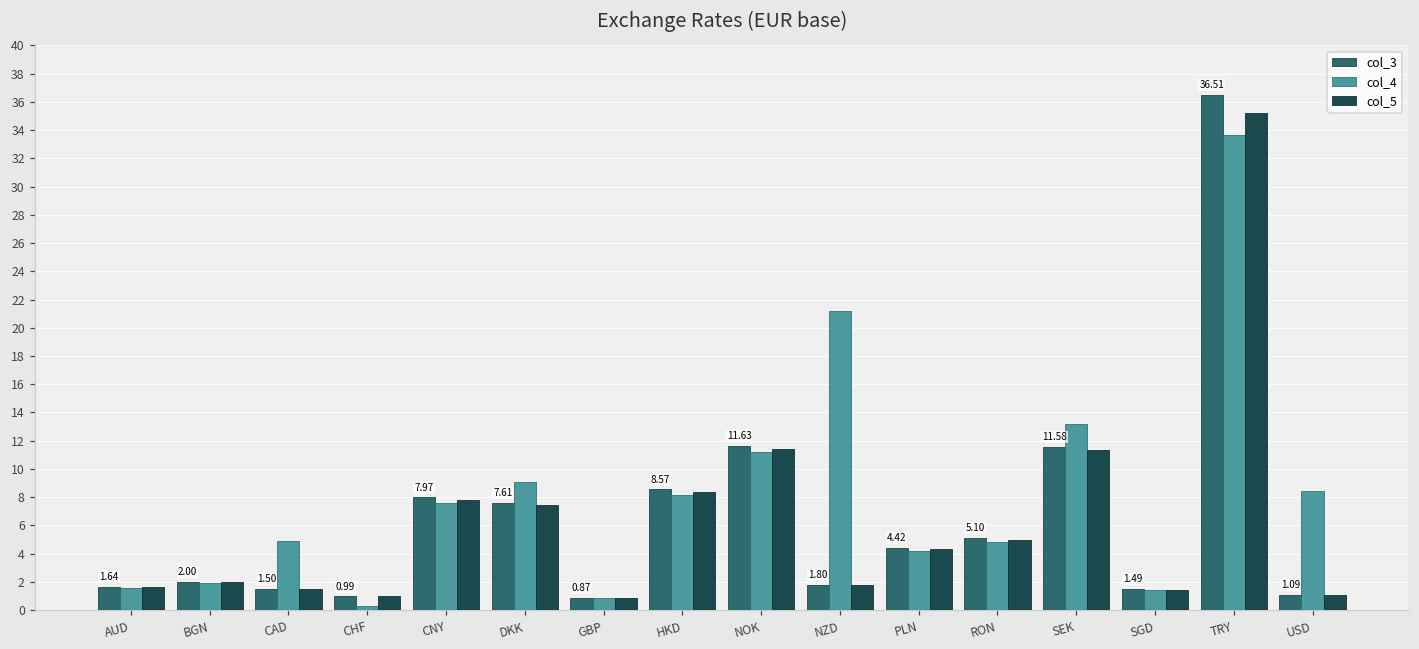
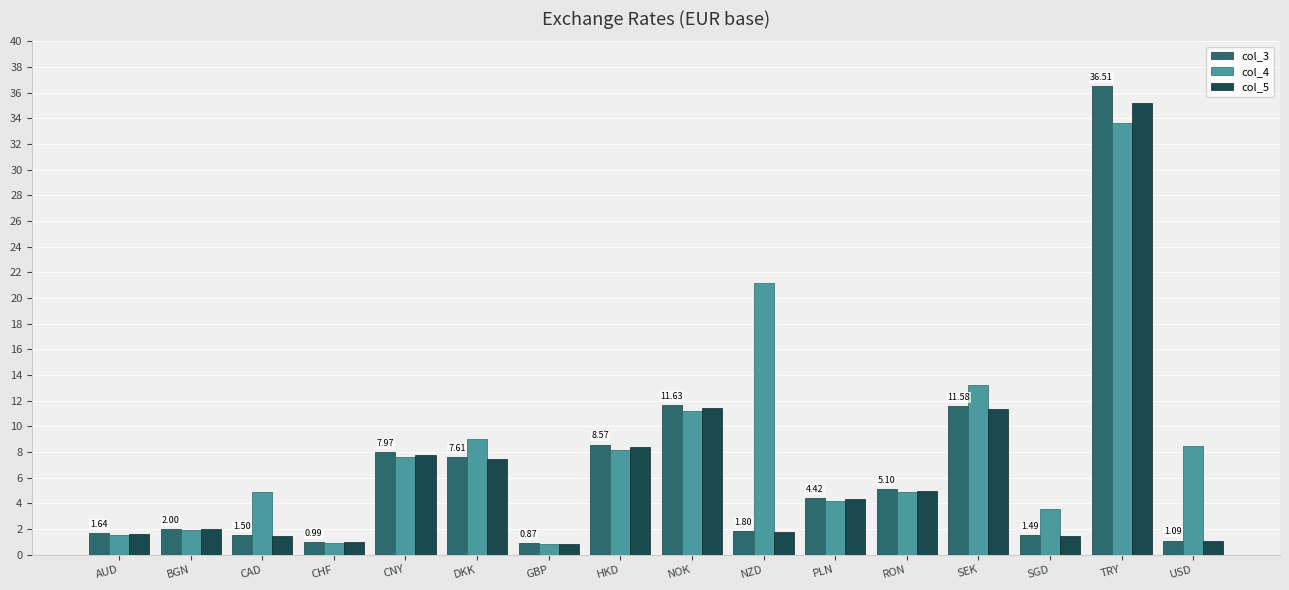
  {
    "col_4": {
      "AUD": 1.6,
      "BGN": 1.9,
      "CAD": 4.9,
-     "CHF": 0.3,
+     "CHF": 0.9,
      "CNY": 7.6,
      "DKK": 9.0,
      "GBP": 0.8,
      "HKD": 8.1,
      "NOK": 11.2,
      "NZD": 21.2,
      "PLN": 4.2,
      "RON": 4.9,
      "SEK": 13.2,
-     "SGD": 1.4,
+     "SGD": 3.6,
      "TRY": 33.7,
      "USD": 8.4
    }
  }
